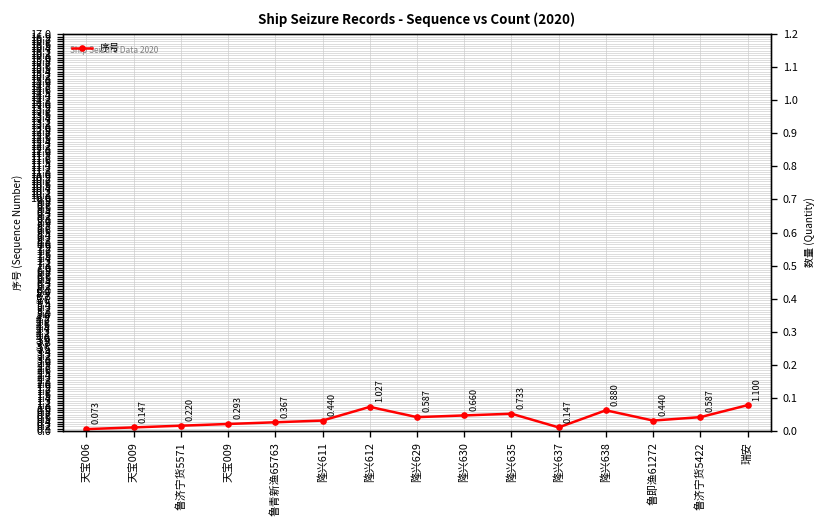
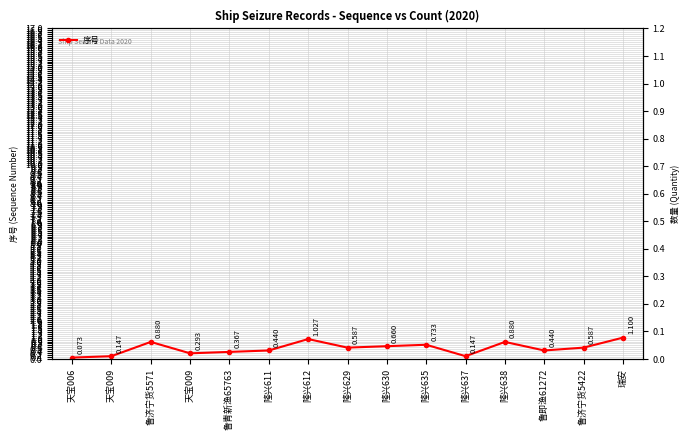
  {
    "序号": {
      "天宝006": 0.073,
-     "鲁济宁货5571": 0.220,
+     "鲁济宁货5571": 0.880,
      "鲁青新渔65763": 0.367,
      "隆兴611": 0.440,
      "隆兴612": 1.027,
      "隆兴629": 0.587,
      "隆兴630": 0.660,
      "隆兴635": 0.733,
      "隆兴637": 0.147,
      "隆兴638": 0.880,
      "鲁即渔61272": 0.440,
      "鲁济宁货5422": 0.587,
      "瑞安": 1.100
    }
  }
